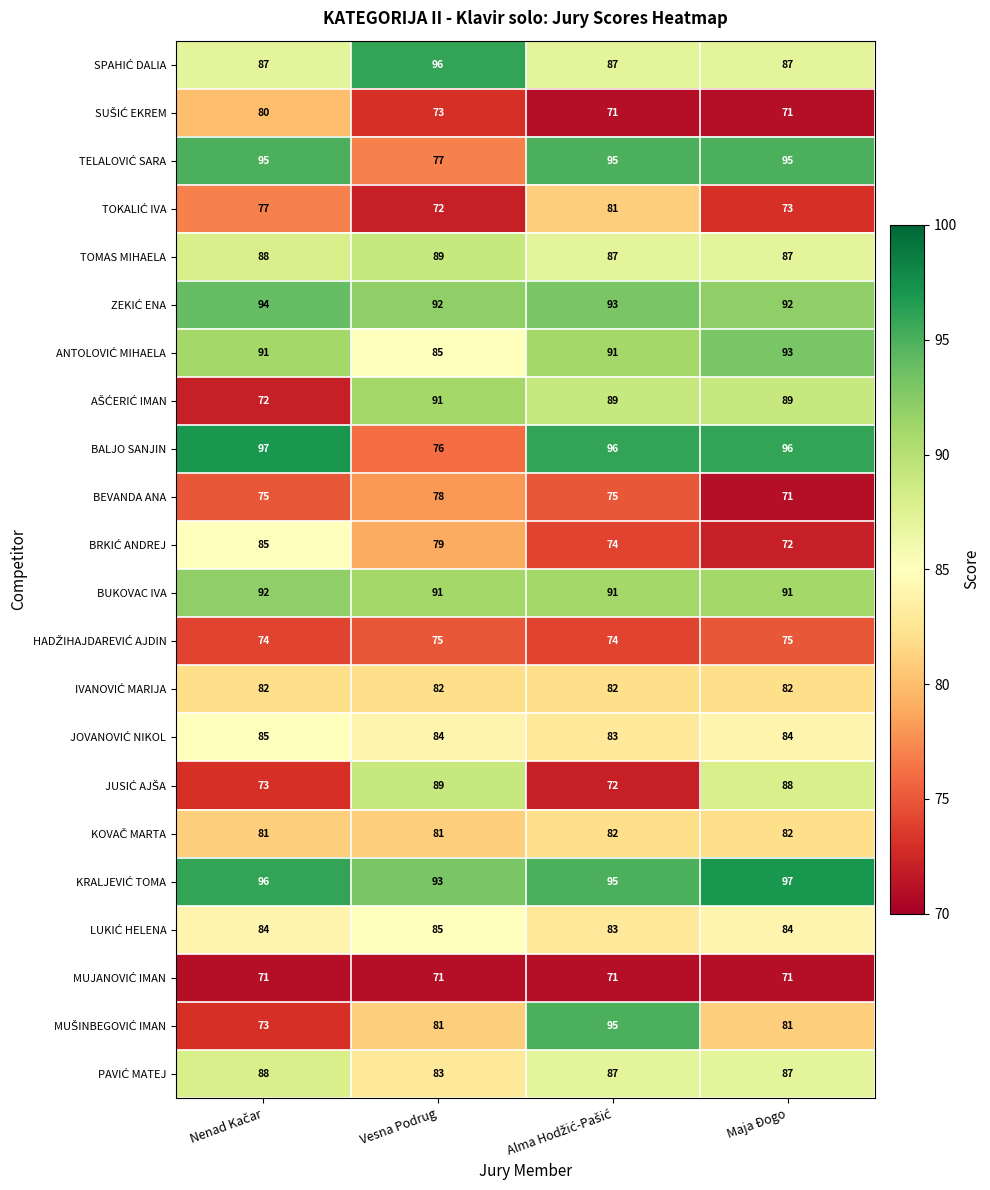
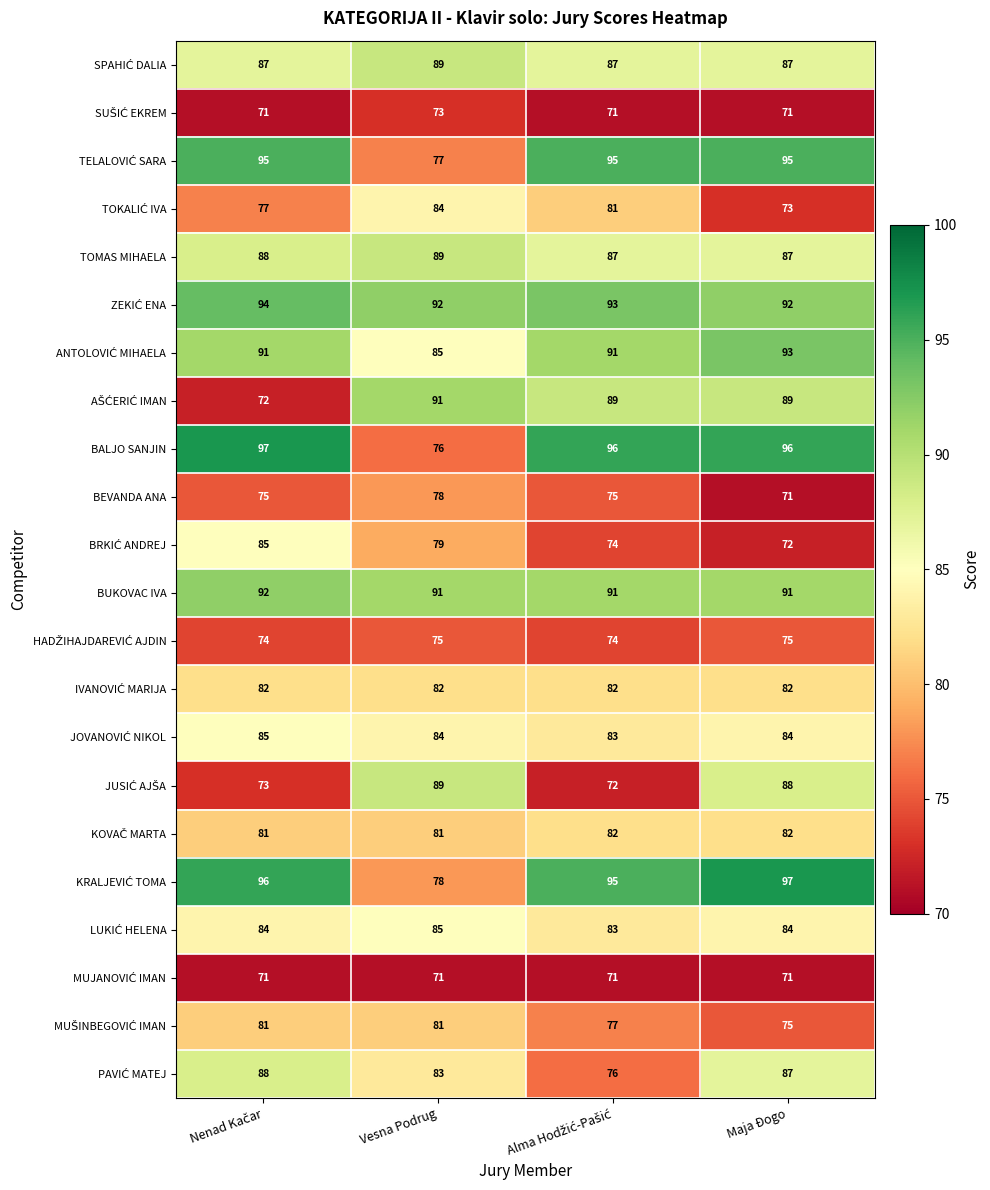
  {
    "SPAHIĆ DALIA": {
      "Nenad Kačar": 87,
-     "Vesna Podrug": 96,
+     "Vesna Podrug": 89,
      "Alma Hodžić-Pašić": 87,
      "Maja Đogo": 87
    },
    "SUŠIĆ EKREM": {
-     "Nenad Kačar": 80,
+     "Nenad Kačar": 71,
      "Vesna Podrug": 73,
      "Alma Hodžić-Pašić": 71,
      "Maja Đogo": 71
    },
    "TELALOVIĆ SARA": {
      "Nenad Kačar": 95,
      "Vesna Podrug": 77,
      "Alma Hodžić-Pašić": 95,
      "Maja Đogo": 95
    },
    "TOKALIĆ IVA": {
      "Nenad Kačar": 77,
-     "Vesna Podrug": 72,
+     "Vesna Podrug": 84,
      "Alma Hodžić-Pašić": 81,
      "Maja Đogo": 73
    },
    "TOMAS MIHAELA": {
      "Nenad Kačar": 88,
      "Vesna Podrug": 89,
      "Alma Hodžić-Pašić": 87,
      "Maja Đogo": 87
    },
    "ZEKIĆ ENA": {
      "Nenad Kačar": 94,
      "Vesna Podrug": 92,
      "Alma Hodžić-Pašić": 93,
      "Maja Đogo": 92
    },
    "ANTOLOVIĆ MIHAELA": {
      "Nenad Kačar": 91,
      "Vesna Podrug": 85,
      "Alma Hodžić-Pašić": 91,
      "Maja Đogo": 93
    },
    "AŠĆERIĆ IMAN": {
      "Nenad Kačar": 72,
      "Vesna Podrug": 91,
      "Alma Hodžić-Pašić": 89,
      "Maja Đogo": 89
    },
    "BALJO SANJIN": {
      "Nenad Kačar": 97,
      "Vesna Podrug": 76,
      "Alma Hodžić-Pašić": 96,
      "Maja Đogo": 96
    },
    "BEVANDA ANA": {
      "Nenad Kačar": 75,
      "Vesna Podrug": 78,
      "Alma Hodžić-Pašić": 75,
      "Maja Đogo": 71
    },
    "BRKIĆ ANDREJ": {
      "Nenad Kačar": 85,
      "Vesna Podrug": 79,
      "Alma Hodžić-Pašić": 74,
      "Maja Đogo": 72
    },
    "BUKOVAC IVA": {
      "Nenad Kačar": 92,
      "Vesna Podrug": 91,
      "Alma Hodžić-Pašić": 91,
      "Maja Đogo": 91
    },
    "HADŽIHAJDAREVIĆ AJDIN": {
      "Nenad Kačar": 74,
      "Vesna Podrug": 75,
      "Alma Hodžić-Pašić": 74,
      "Maja Đogo": 75
    },
    "IVANOVIĆ MARIJA": {
      "Nenad Kačar": 82,
      "Vesna Podrug": 82,
      "Alma Hodžić-Pašić": 82,
      "Maja Đogo": 82
    },
    "JOVANOVIĆ NIKOL": {
      "Nenad Kačar": 85,
      "Vesna Podrug": 84,
      "Alma Hodžić-Pašić": 83,
      "Maja Đogo": 84
    },
    "JUSIĆ AJŠA": {
      "Nenad Kačar": 73,
      "Vesna Podrug": 89,
      "Alma Hodžić-Pašić": 72,
      "Maja Đogo": 88
    },
    "KOVAČ MARTA": {
      "Nenad Kačar": 81,
      "Vesna Podrug": 81,
      "Alma Hodžić-Pašić": 82,
      "Maja Đogo": 82
    },
    "KRALJEVIĆ TOMA": {
      "Nenad Kačar": 96,
-     "Vesna Podrug": 93,
+     "Vesna Podrug": 78,
      "Alma Hodžić-Pašić": 95,
      "Maja Đogo": 97
    },
    "LUKIĆ HELENA": {
      "Nenad Kačar": 84,
      "Vesna Podrug": 85,
      "Alma Hodžić-Pašić": 83,
      "Maja Đogo": 84
    },
    "MUJANOVIĆ IMAN": {
      "Nenad Kačar": 71,
      "Vesna Podrug": 71,
      "Alma Hodžić-Pašić": 71,
      "Maja Đogo": 71
    },
    "MUŠINBEGOVIĆ IMAN": {
-     "Nenad Kačar": 73,
+     "Nenad Kačar": 81,
      "Vesna Podrug": 81,
-     "Alma Hodžić-Pašić": 95,
-     "Maja Đogo": 81
+     "Alma Hodžić-Pašić": 77,
+     "Maja Đogo": 75
    },
    "PAVIĆ MATEJ": {
      "Nenad Kačar": 88,
      "Vesna Podrug": 83,
-     "Alma Hodžić-Pašić": 87,
+     "Alma Hodžić-Pašić": 76,
      "Maja Đogo": 87
    }
  }
